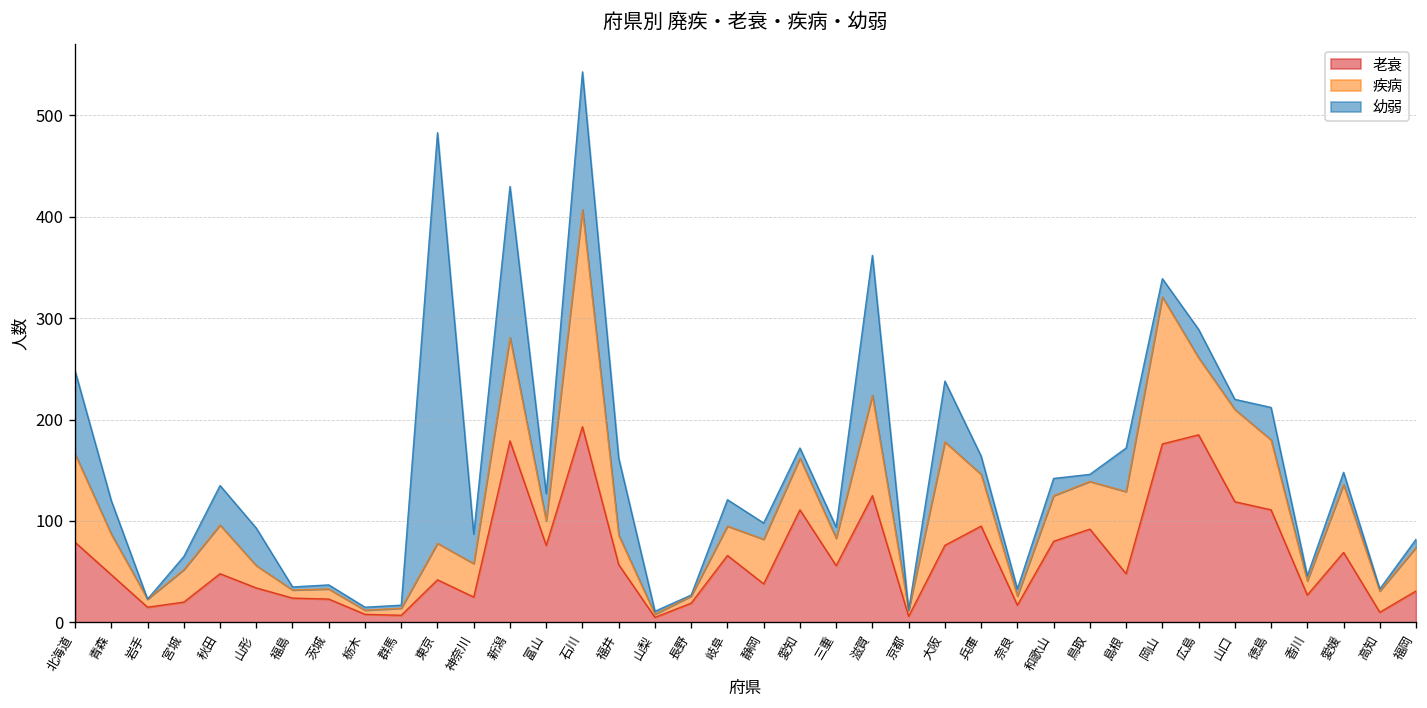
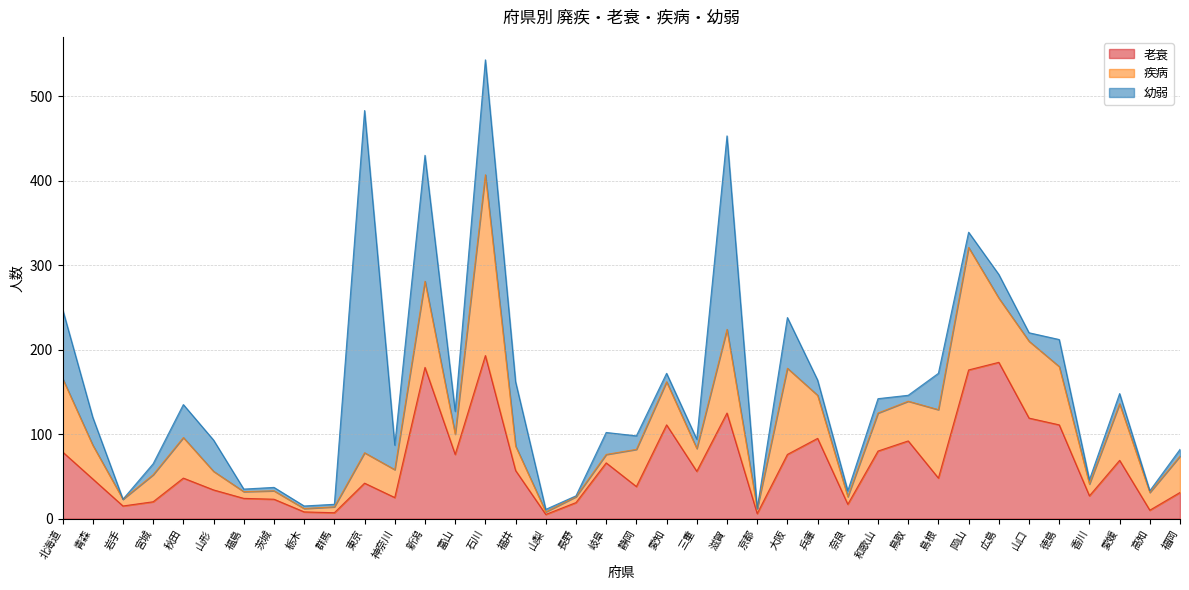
  {
    "老衰": {
      "北海道": 80,
      "青森": 50,
      "岩手": 20,
      "宮城": 20,
      "秋田": 50,
      "山形": 30,
      "福島": 20,
      "茨城": 20,
      "栃木": 10,
      "群馬": 10,
      "東京": 40,
      "神奈川": 30,
      "新潟": 180,
      "富山": 80,
      "石川": 190,
      "福井": 60,
      "長野": 20,
      "岐阜": 70,
      "静岡": 40,
      "愛知": 110,
      "三重": 60,
      "滋賀": 130,
      "京都": 10,
      "大阪": 80,
      "兵庫": 100,
      "奈良": 20,
      "和歌山": 80,
      "鳥取": 90,
      "島根": 50,
      "岡山": 180,
      "広島": 190,
      "山口": 120,
      "徳島": 110,
      "香川": 30,
      "愛媛": 70,
      "高知": 10,
      "福岡": 30
    },
    "疾病": {
      "北海道": 90,
      "青森": 40,
      "宮城": 30,
      "秋田": 50,
      "山形": 20,
      "茨城": 10,
      "東京": 40,
      "神奈川": 30,
      "新潟": 100,
      "富山": 20,
      "石川": 210,
      "福井": 30,
-     "岐阜": 30,
+     "岐阜": 10,
      "静岡": 40,
      "愛知": 50,
      "三重": 30,
      "滋賀": 100,
      "大阪": 100,
      "兵庫": 50,
      "奈良": 10,
      "和歌山": 50,
      "鳥取": 50,
      "島根": 80,
      "岡山": 150,
      "広島": 80,
      "山口": 90,
      "徳島": 70,
      "香川": 10,
      "愛媛": 70,
      "福岡": 40
    },
    "幼弱": {
      "北海道": 80,
      "青森": 30,
      "宮城": 10,
      "秋田": 40,
      "山形": 40,
      "茨城": 0,
      "東京": 410,
      "神奈川": 30,
      "新潟": 150,
      "富山": 30,
      "石川": 140,
      "福井": 80,
      "岐阜": 30,
      "静岡": 20,
      "愛知": 10,
      "三重": 10,
-     "滋賀": 140,
+     "滋賀": 230,
      "大阪": 60,
      "兵庫": 20,
      "奈良": 10,
      "和歌山": 20,
      "鳥取": 10,
      "島根": 40,
      "岡山": 20,
      "広島": 30,
      "山口": 10,
      "徳島": 30,
      "香川": 10,
      "愛媛": 10,
      "福岡": 10
    }
  }
